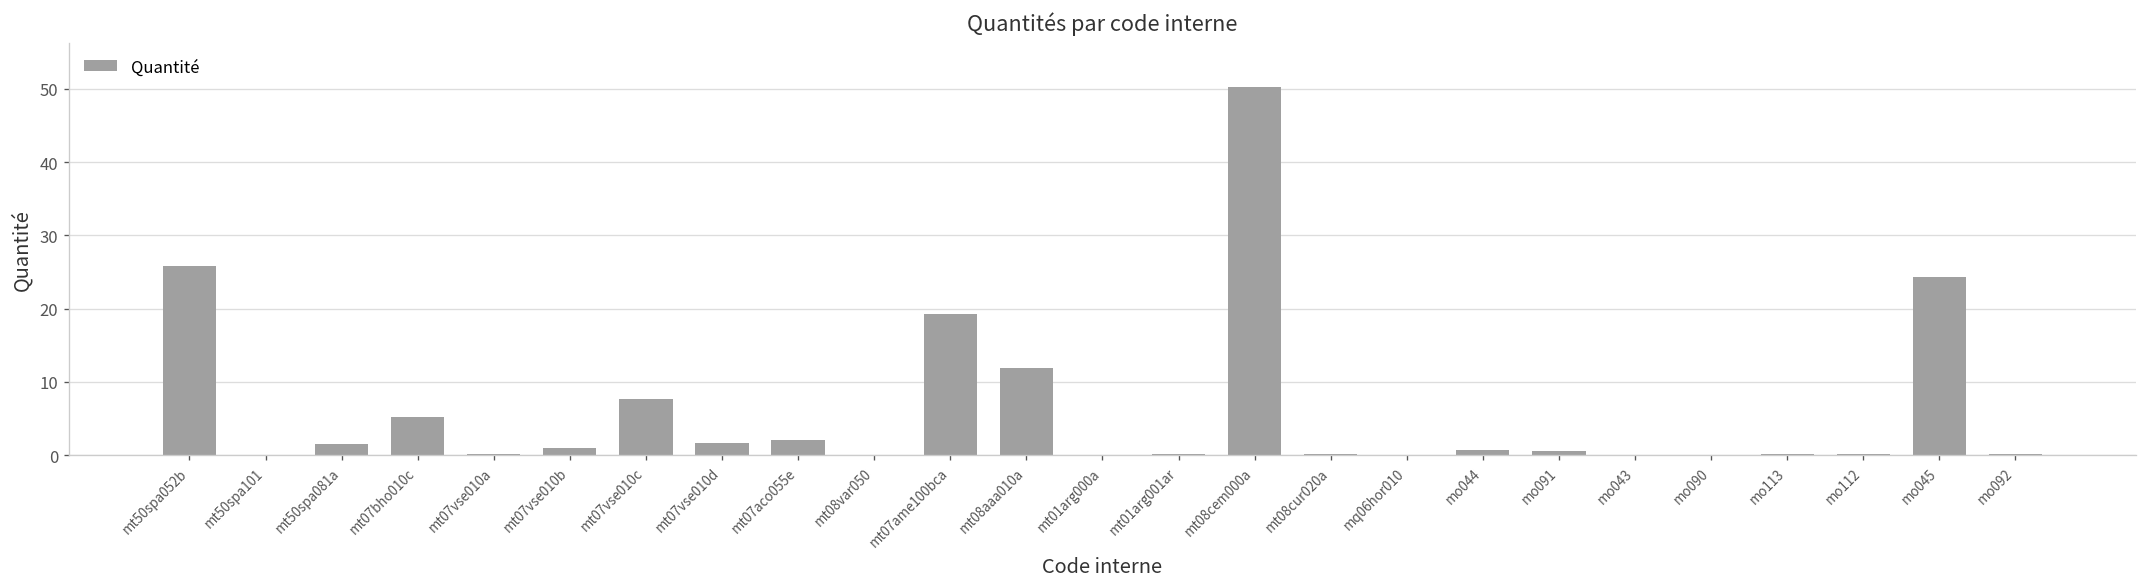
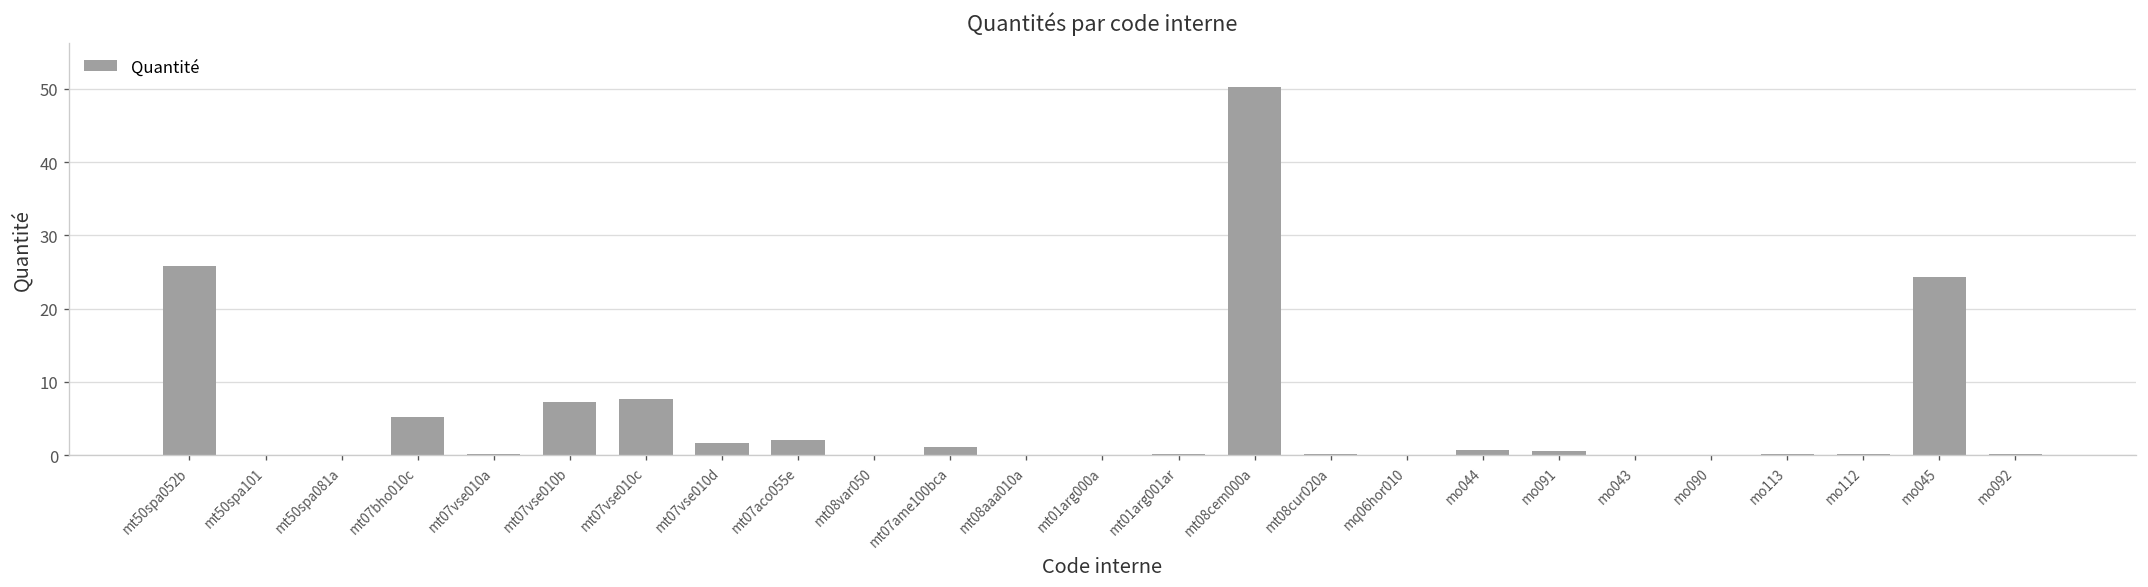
  {
    "mt50spa052b": 26,
-   "mt50spa081a": 2,
+   "mt50spa081a": 0,
    "mt07bho010c": 5,
-   "mt07vse010b": 1,
+   "mt07vse010b": 7,
    "mt07vse010c": 8,
    "mt07vse010d": 2,
    "mt07aco055e": 2,
-   "mt07ame100bca": 19,
-   "mt08aaa010a": 12,
+   "mt07ame100bca": 1,
+   "mt08aaa010a": 0,
    "mt08cem000a": 50,
    "mo044": 1,
    "mo091": 1,
    "mo045": 24
  }
